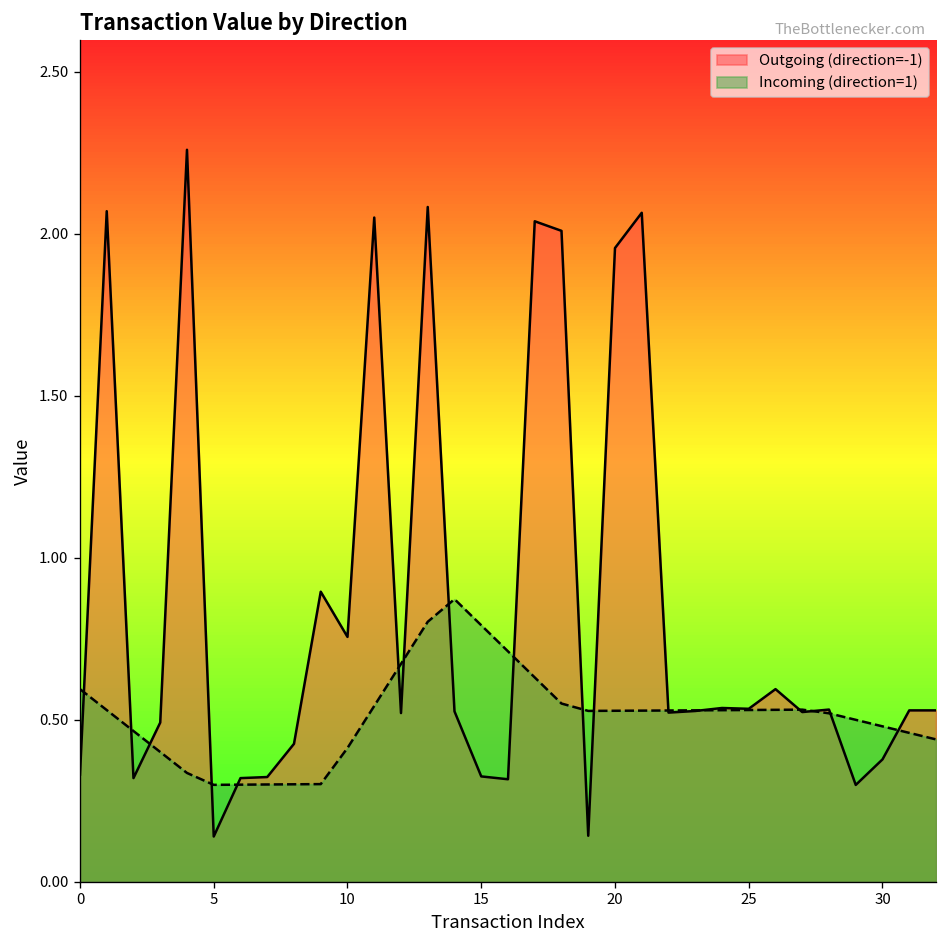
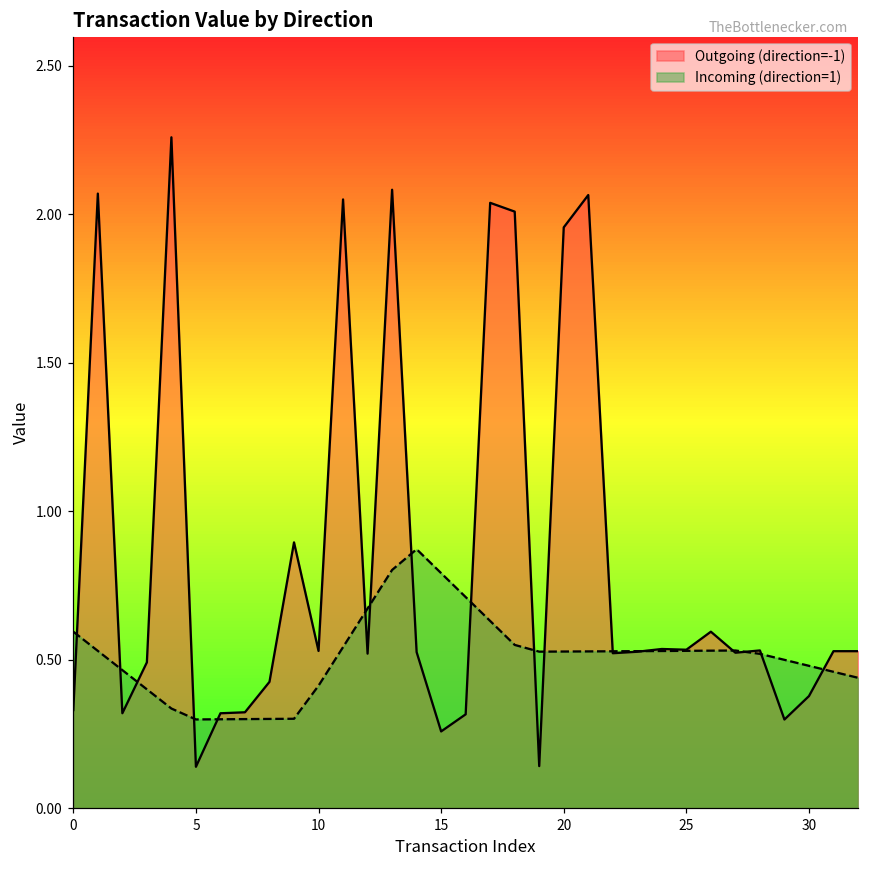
  {
    "Outgoing (direction=-1)": {
      "0": 0.33,
      "5": 0.14,
-     "10": 0.76,
-     "15": 0.32,
+     "10": 0.53,
+     "15": 0.26,
      "20": 1.96,
      "30": 0.38
    },
    "Incoming (direction=1)": {
      "0": 0.59,
      "5": 0.30,
      "10": 0.41,
      "15": 0.79,
      "20": 0.53,
      "30": 0.48
    }
  }
